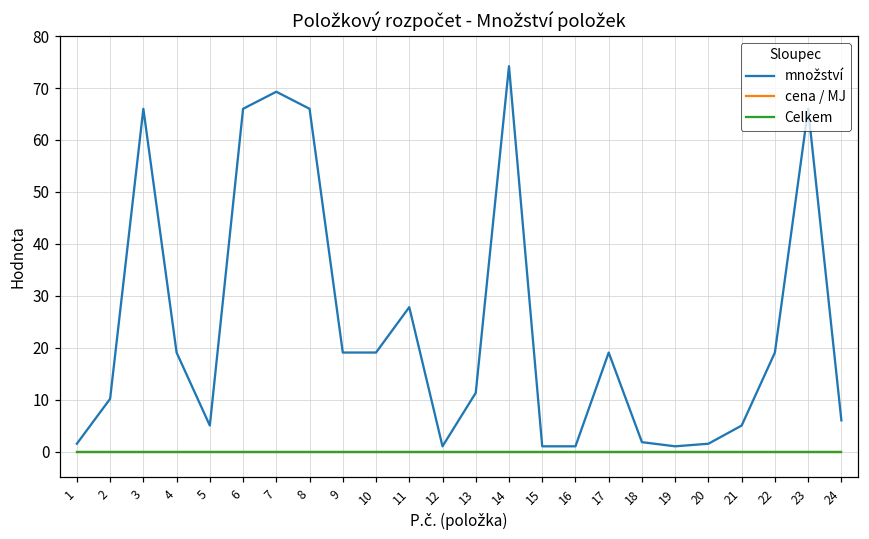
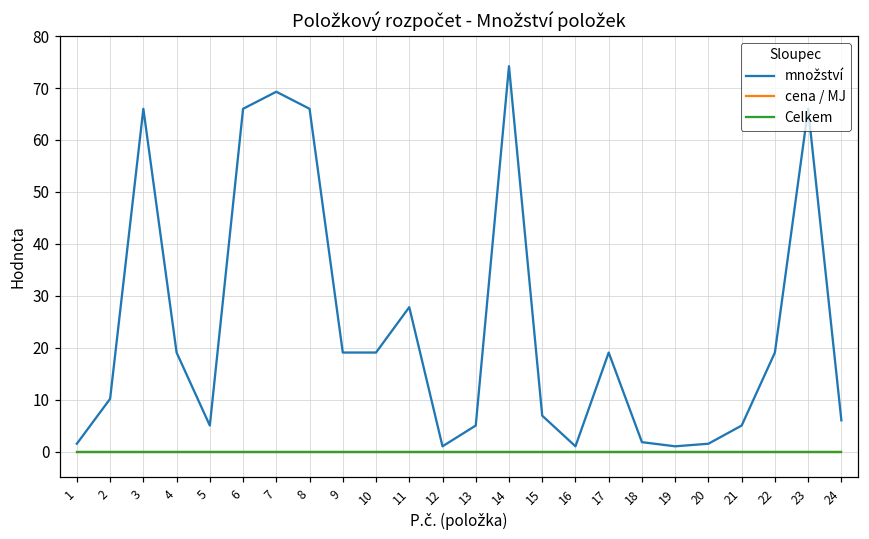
  {
    "množství": {
      "1": 2,
      "2": 10,
      "3": 66,
      "4": 19,
      "5": 5,
      "6": 66,
      "7": 69,
      "8": 66,
      "9": 19,
      "10": 19,
      "11": 28,
      "12": 1,
-     "13": 11,
+     "13": 5,
      "14": 74,
-     "15": 1,
+     "15": 7,
      "16": 1,
      "17": 19,
      "18": 2,
      "19": 1,
      "20": 2,
      "21": 5,
      "22": 19,
      "24": 6
    },
    "Celkem": {
      "1": 0,
      "2": 0,
      "3": 0,
      "4": 0,
      "5": 0,
      "6": 0,
      "7": 0,
      "8": 0,
      "9": 0,
      "10": 0,
      "11": 0,
      "12": 0,
      "13": 0,
      "14": 0,
      "15": 0,
      "16": 0,
      "17": 0,
      "18": 0,
      "19": 0,
      "20": 0,
      "21": 0,
      "22": 0,
      "23": 0,
      "24": 0
    }
  }
